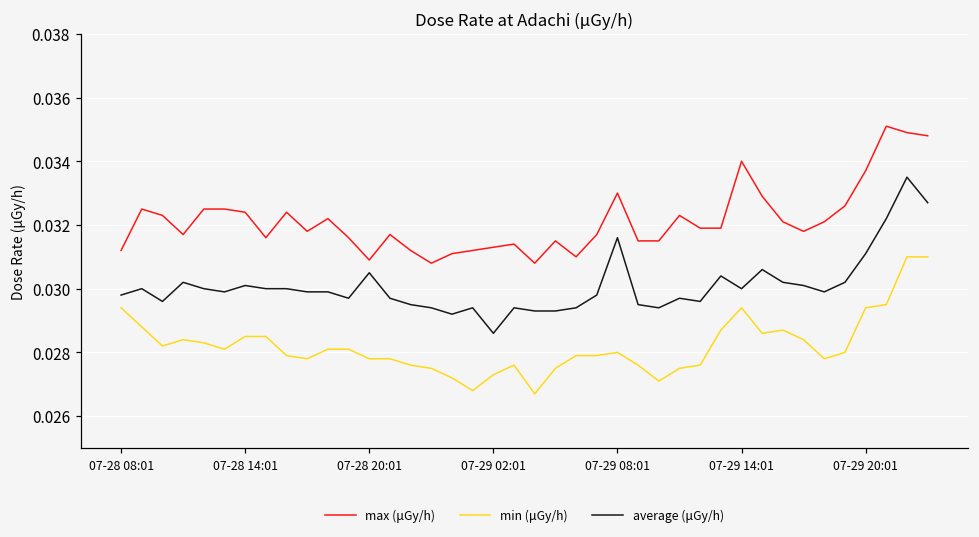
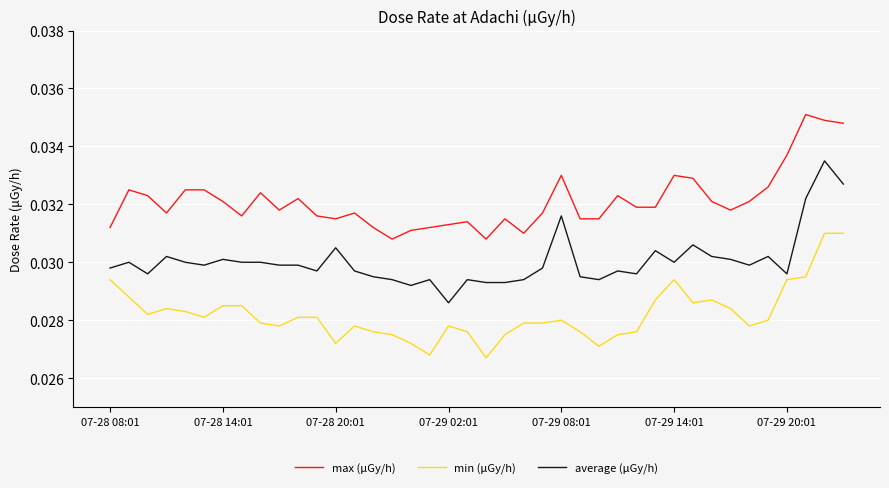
  {
    "max (μGy/h)": {
      "07-28 08:01": 0.0312,
-     "07-28 14:01": 0.0324,
-     "07-28 20:01": 0.0309,
+     "07-28 14:01": 0.0321,
+     "07-28 20:01": 0.0315,
      "07-29 02:01": 0.0313,
      "07-29 08:01": 0.0330,
-     "07-29 14:01": 0.034,
+     "07-29 14:01": 0.033,
      "07-29 20:01": 0.0337
    },
    "min (μGy/h)": {
      "07-28 08:01": 0.0294,
      "07-28 14:01": 0.0285,
-     "07-28 20:01": 0.0278,
-     "07-29 02:01": 0.0273,
+     "07-28 20:01": 0.0272,
+     "07-29 02:01": 0.0278,
      "07-29 08:01": 0.0280,
      "07-29 14:01": 0.0294,
      "07-29 20:01": 0.0294
    },
    "average (μGy/h)": {
      "07-28 08:01": 0.0298,
      "07-28 14:01": 0.0301,
      "07-28 20:01": 0.0305,
      "07-29 02:01": 0.0286,
      "07-29 08:01": 0.0316,
      "07-29 14:01": 0.0300,
-     "07-29 20:01": 0.0311
+     "07-29 20:01": 0.0296
    }
  }
